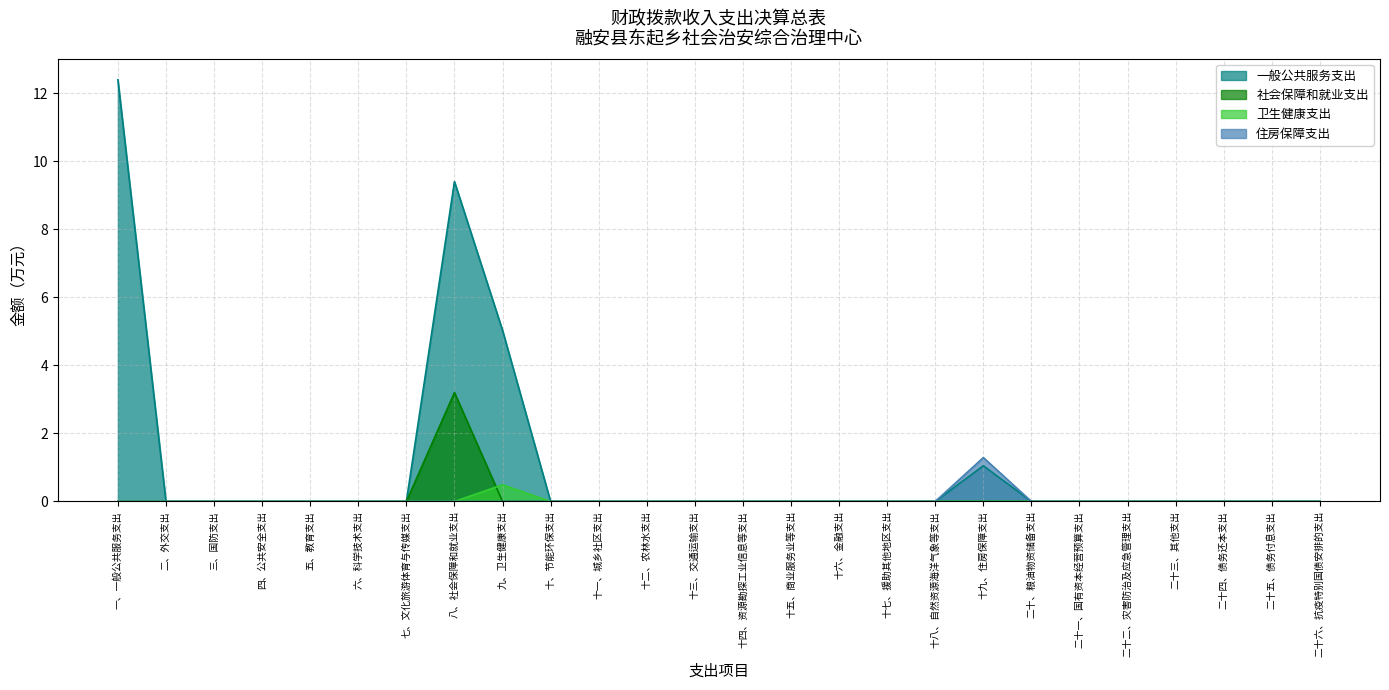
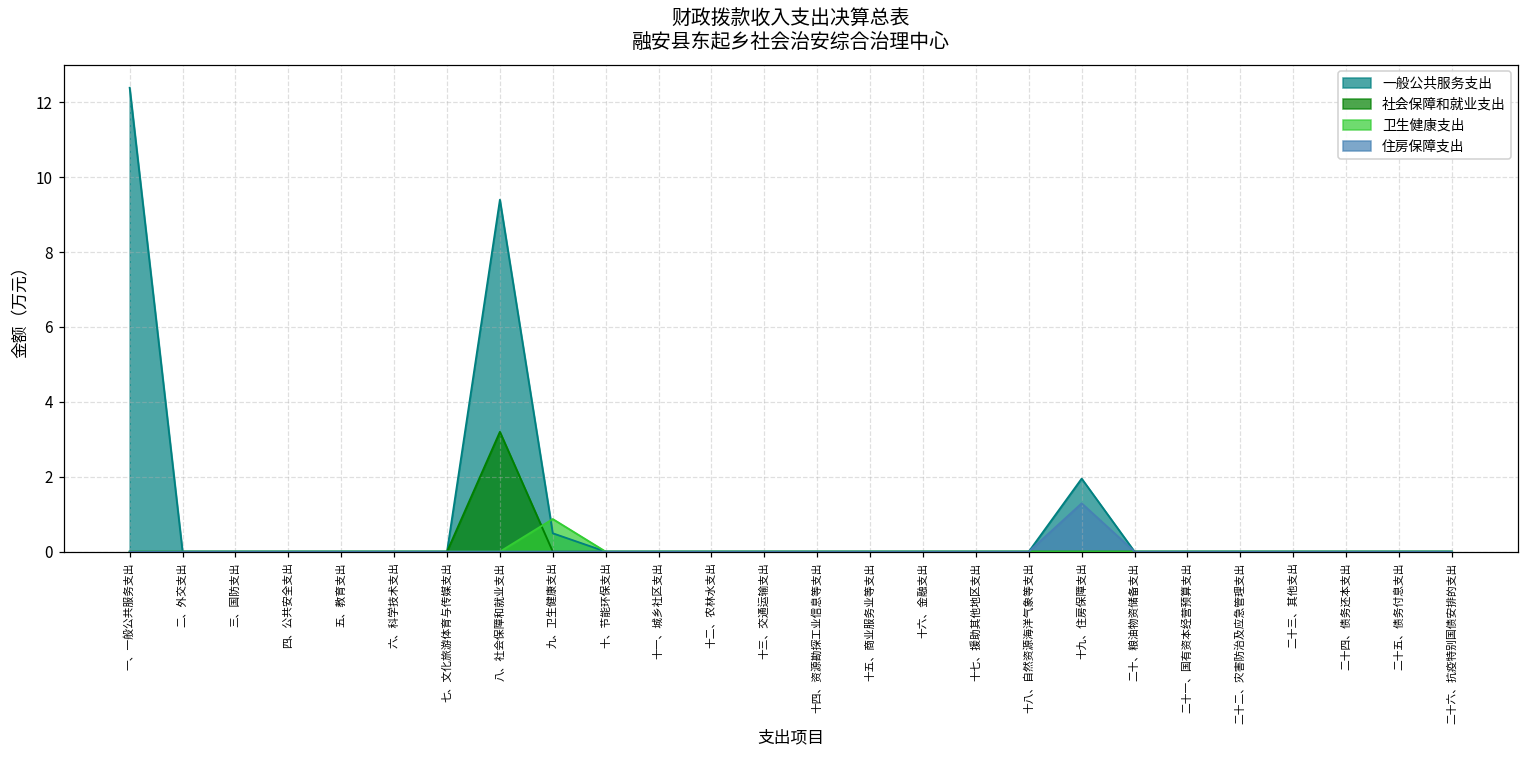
  {
    "一般公共服务支出": {
      "一、一般公共服务支出": 12.4,
      "八、社会保障和就业支出": 9.4,
-     "九、卫生健康支出": 5.0,
-     "十九、住房保障支出": 1.1
+     "九、卫生健康支出": 0.5,
+     "十九、住房保障支出": 2.0
    },
    "社会保障和就业支出": {
      "八、社会保障和就业支出": 3.2
    },
    "卫生健康支出": {
-     "九、卫生健康支出": 0.5
+     "九、卫生健康支出": 0.9
    },
    "住房保障支出": {
      "十九、住房保障支出": 1.3
    }
  }
